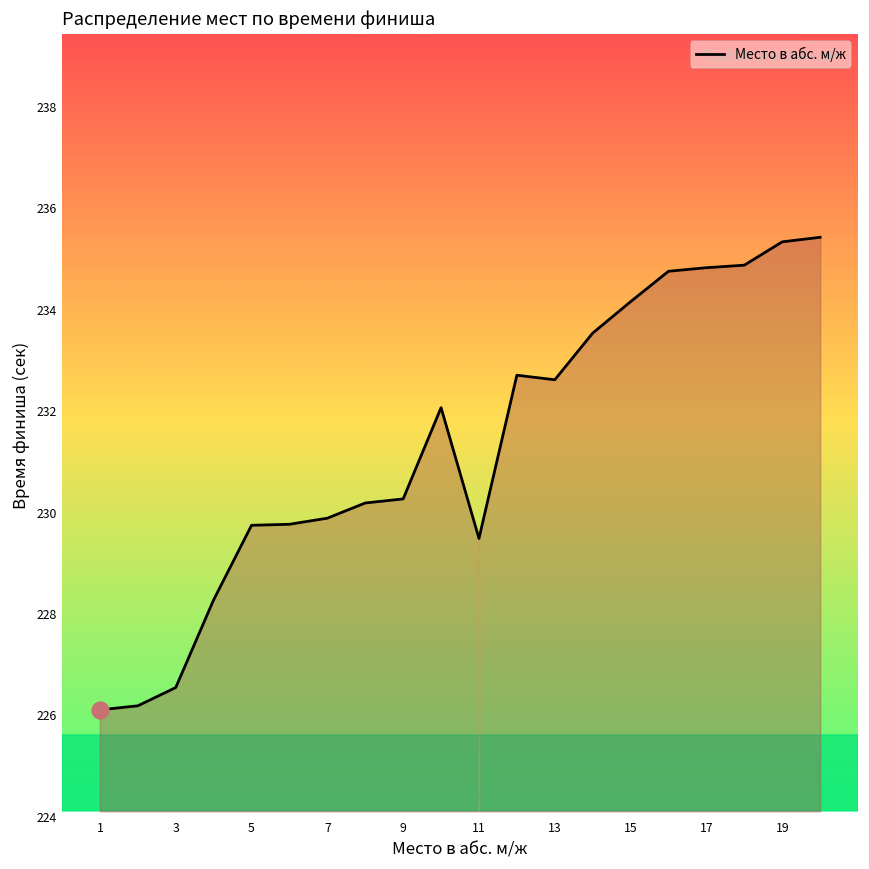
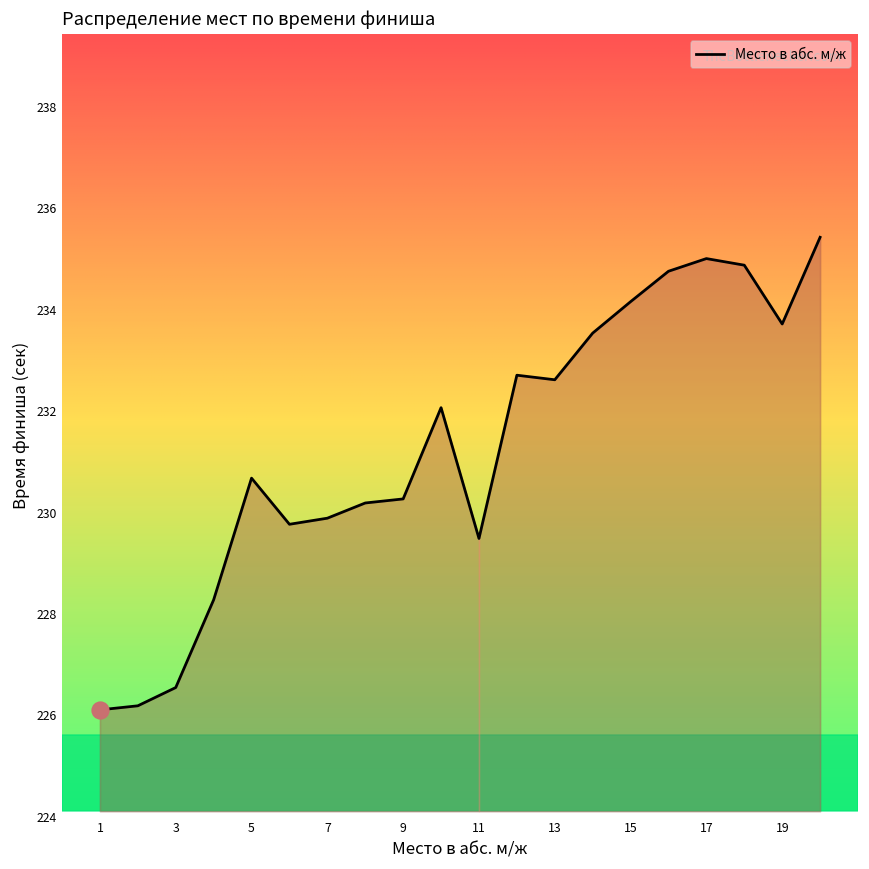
  {
    "Место в абс. м/ж": {
-     "5": 229.8,
-     "17": 234.8,
-     "19": 235.3
+     "5": 230.7,
+     "17": 235.0,
+     "19": 233.7
    }
  }
